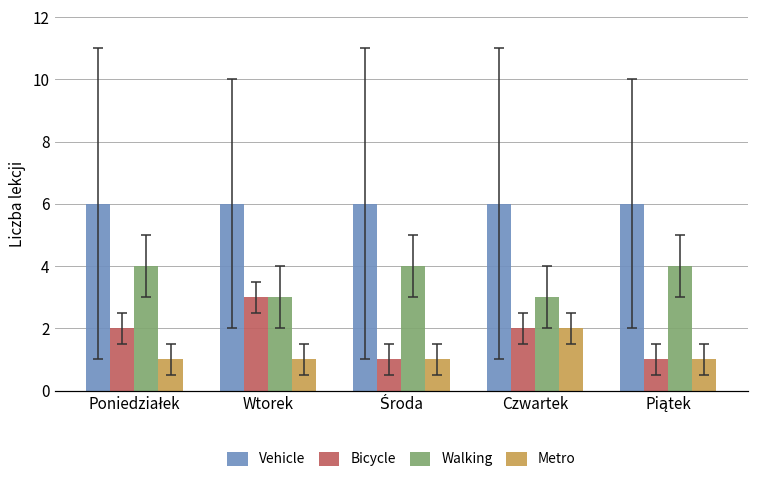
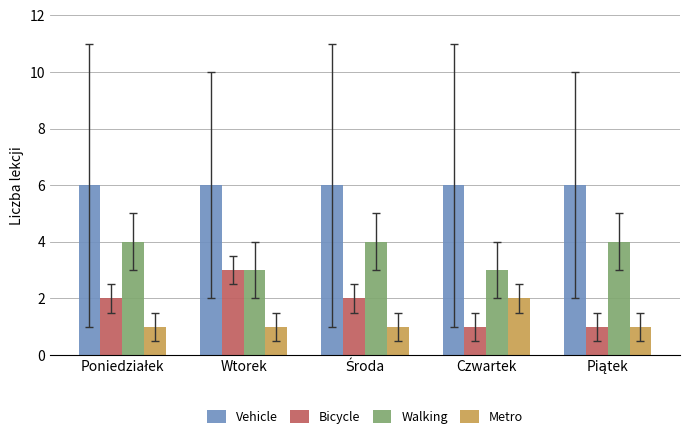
  {
    "Vehicle": {
      "Poniedziałek": 6,
      "Wtorek": 6,
      "Środa": 6,
      "Czwartek": 6,
      "Piątek": 6
    },
    "Bicycle": {
      "Poniedziałek": 2,
      "Wtorek": 3,
-     "Środa": 1,
-     "Czwartek": 2,
+     "Środa": 2,
+     "Czwartek": 1,
      "Piątek": 1
    },
    "Walking": {
      "Poniedziałek": 4,
      "Wtorek": 3,
      "Środa": 4,
      "Czwartek": 3,
      "Piątek": 4
    },
    "Metro": {
      "Poniedziałek": 1,
      "Wtorek": 1,
      "Środa": 1,
      "Czwartek": 2,
      "Piątek": 1
    }
  }
